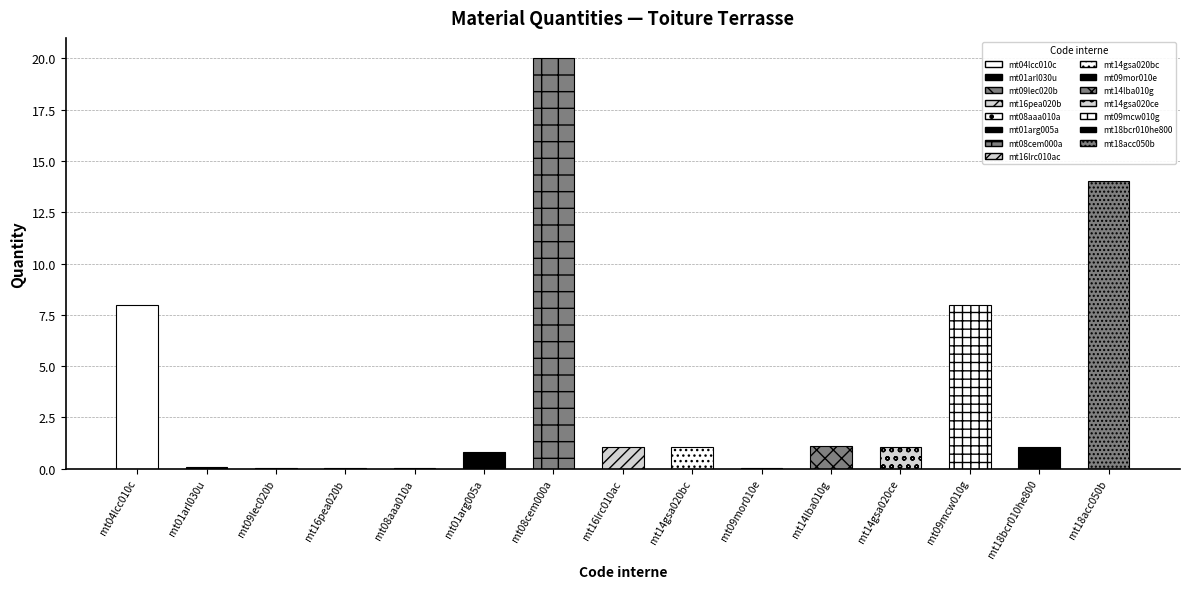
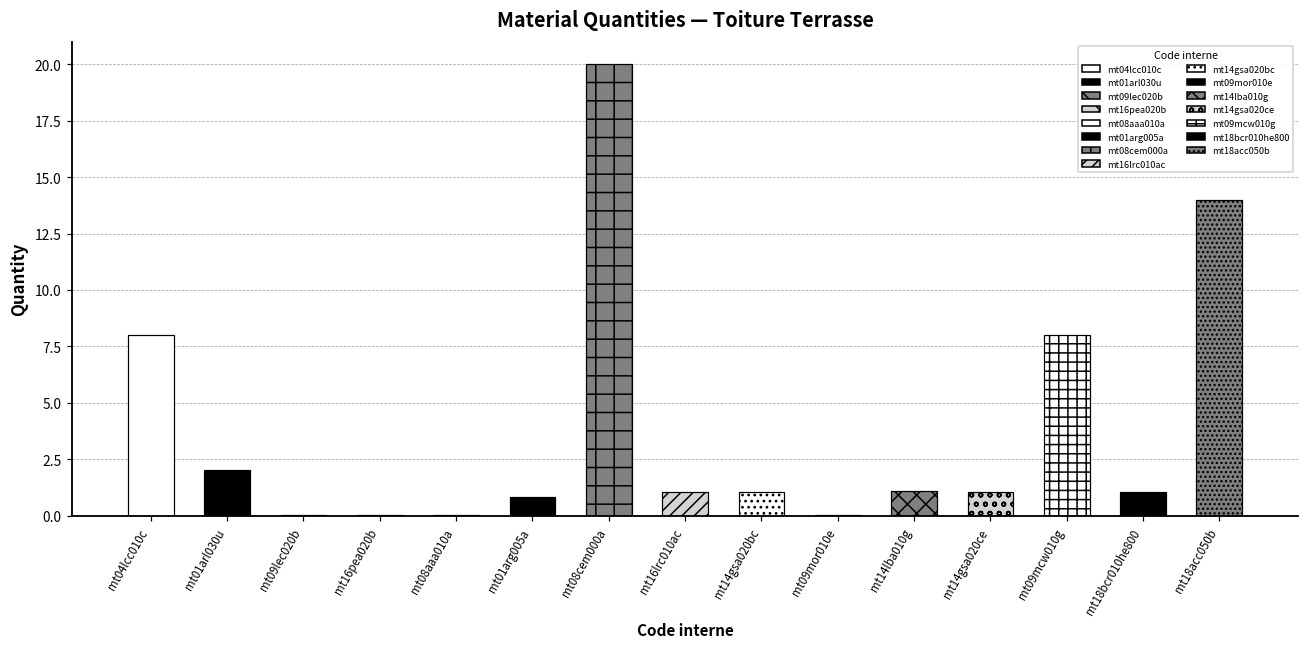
  {
    "mt04lcc010c": 8.0,
-   "mt01arl030u": 0.1,
+   "mt01arl030u": 2.0,
    "mt01arg005a": 0.8,
    "mt08cem000a": 20.0,
    "mt16lrc010ac": 1.1,
    "mt14gsa020bc": 1.1,
    "mt14lba010g": 1.1,
    "mt14gsa020ce": 1.1,
    "mt09mcw010g": 8.0,
    "mt18bcr010he800": 1.1,
    "mt18acc050b": 14.0
  }
